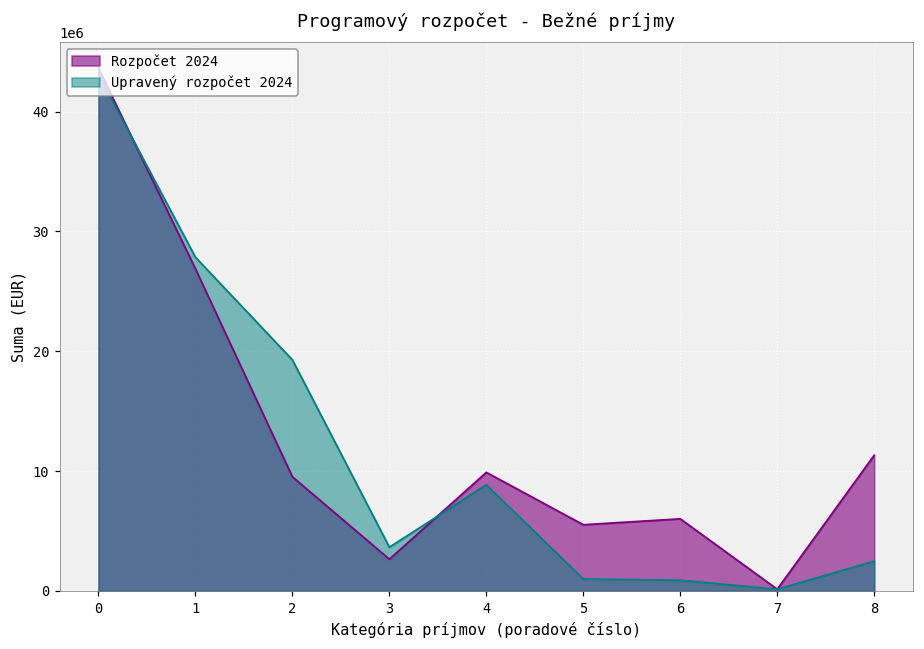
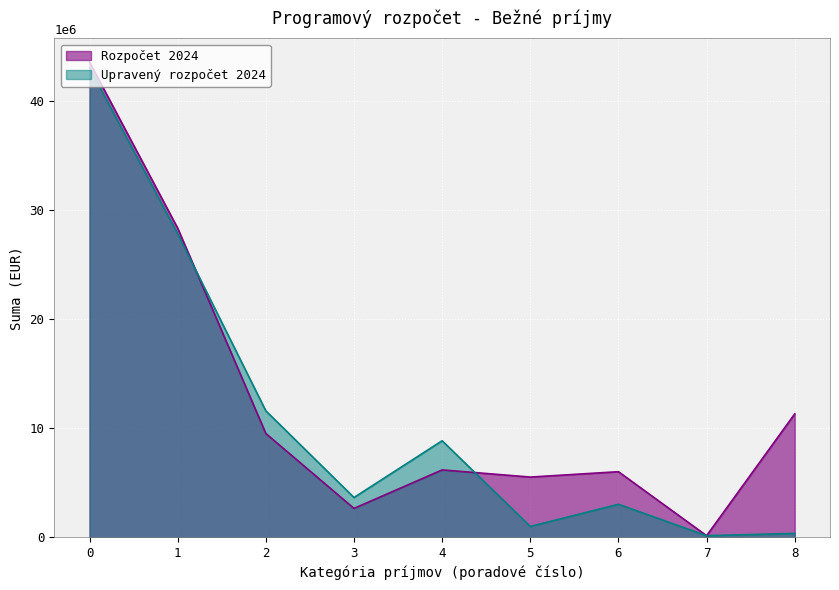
  {
    "Rozpočet 2024": {
-     "1": 26900000,
+     "1": 28400000,
      "2": 9500000,
      "3": 2600000,
-     "4": 9900000,
+     "4": 6200000,
      "5": 5500000,
      "6": 6000000,
      "8": 11300000
    },
    "Upravený rozpočet 2024": {
      "1": 27800000,
-     "2": 19300000,
+     "2": 11600000,
      "3": 3600000,
      "4": 8900000,
      "5": 1000000,
-     "6": 900000,
-     "8": 2500000
+     "6": 3000000,
+     "8": 400000
    }
  }
